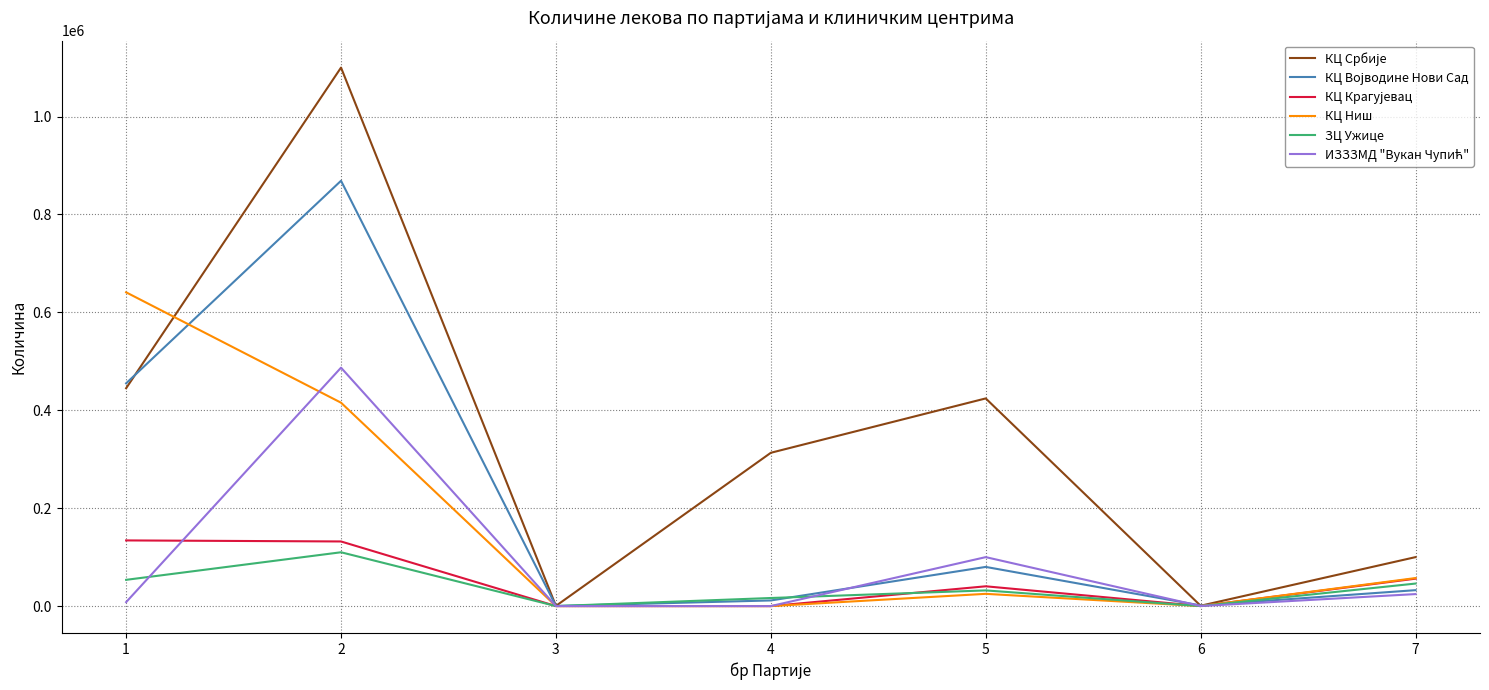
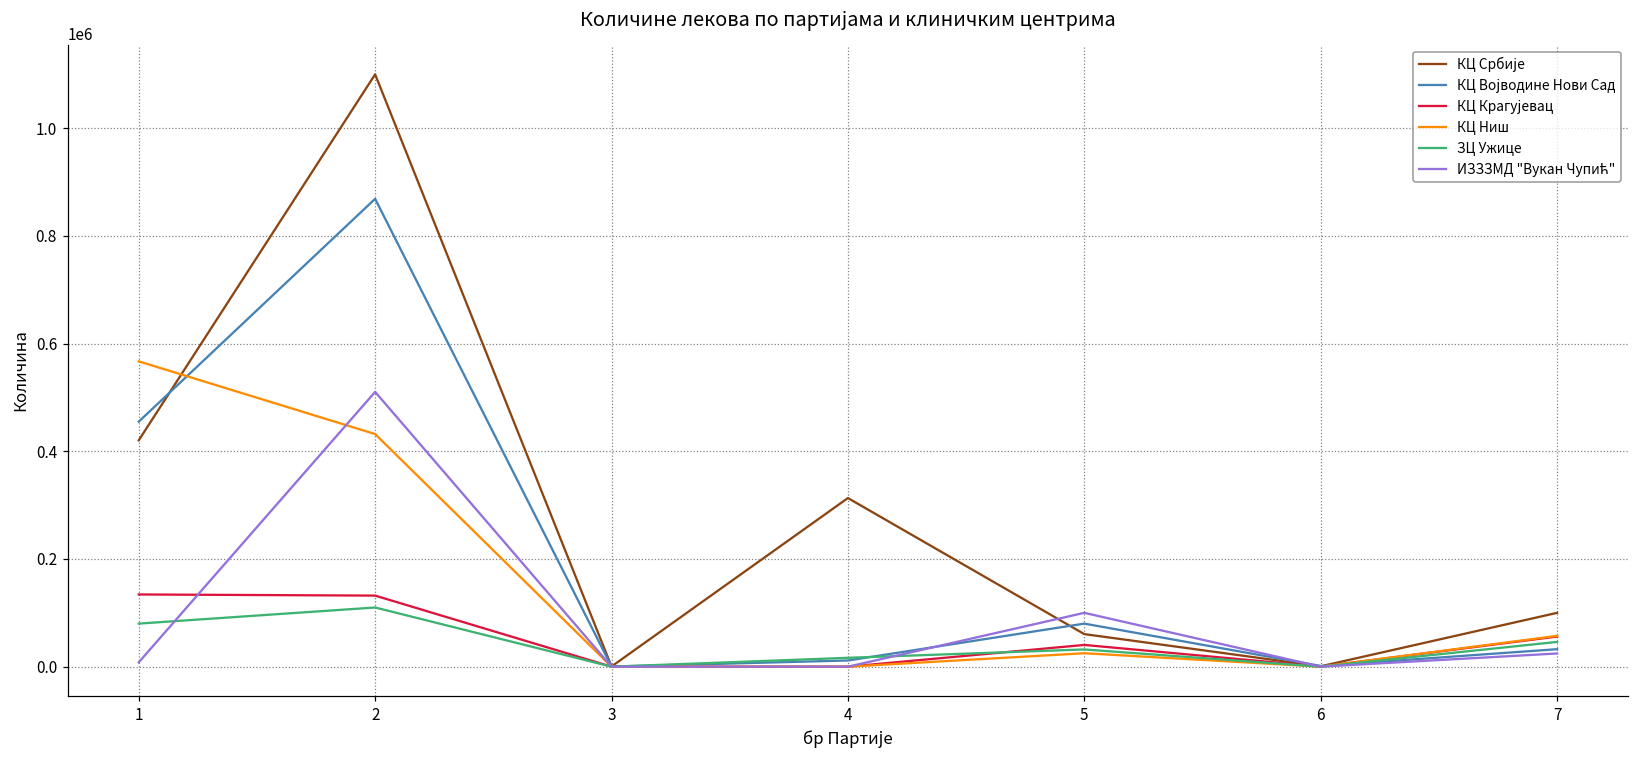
  {
    "КЦ Србије": {
-     "1": 450000,
+     "1": 420000,
      "2": 1100000,
      "4": 310000,
-     "5": 420000,
+     "5": 60000,
      "7": 100000
    },
    "КЦ Војводине Нови Сад": {
      "1": 460000,
      "2": 870000,
      "5": 80000,
      "7": 30000
    },
    "КЦ Крагујевац": {
      "1": 130000,
      "2": 130000,
      "5": 40000
    },
    "КЦ Ниш": {
-     "1": 640000,
-     "2": 420000,
+     "1": 570000,
+     "2": 430000,
      "5": 30000
    },
    "ЗЦ Ужице": {
-     "1": 50000,
+     "1": 80000,
      "2": 110000,
      "5": 30000,
      "7": 50000
    },
    "ИЗЗЗМД \"Вукан Чупић\"": {
      "1": 10000,
-     "2": 490000,
+     "2": 510000,
      "5": 100000,
      "7": 20000
    }
  }
